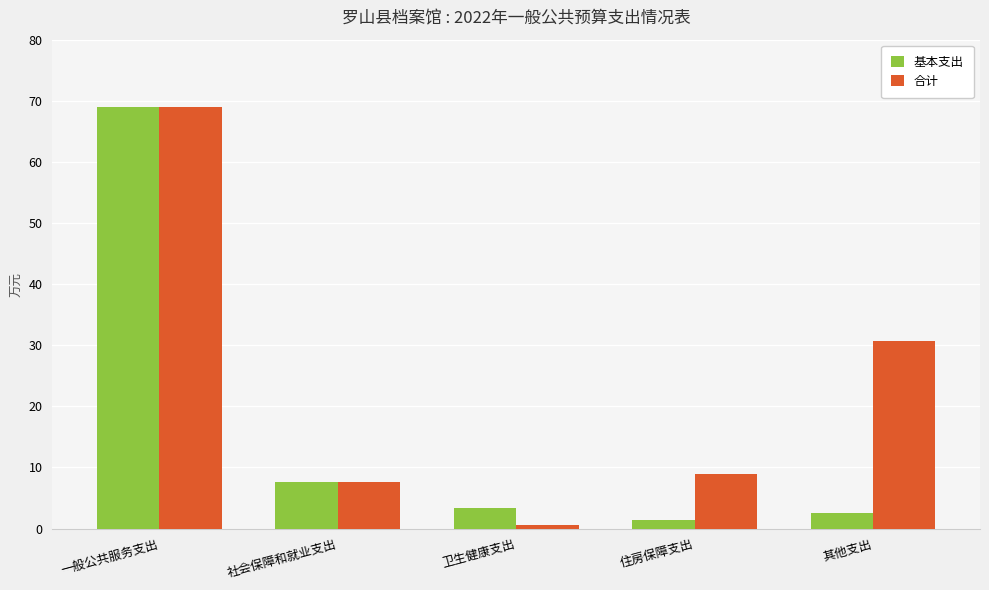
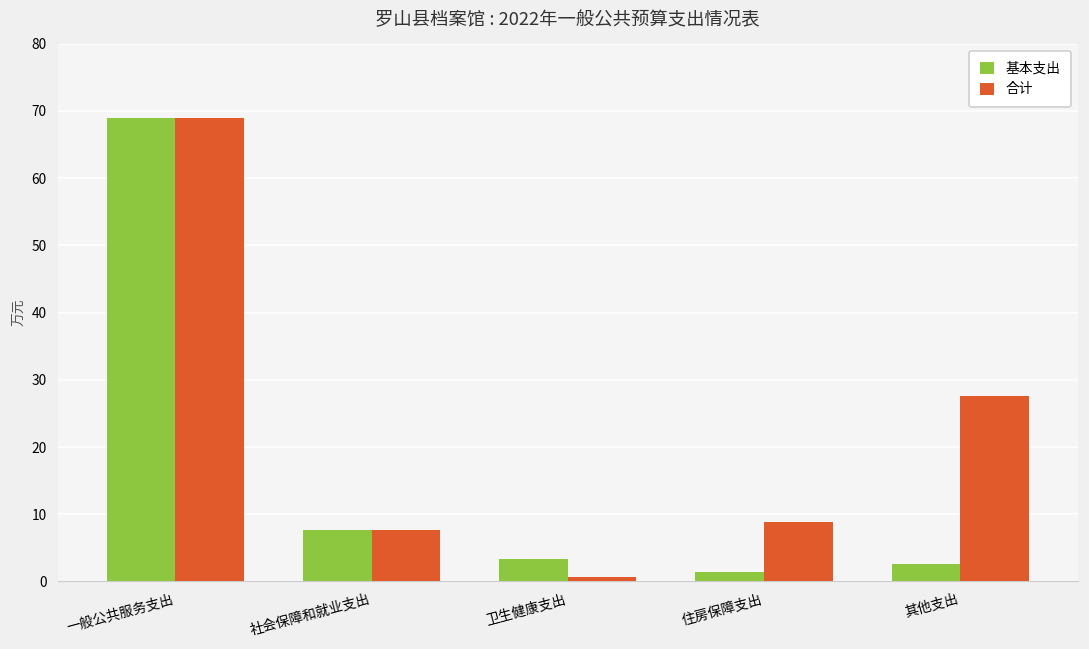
  {
    "基本支出": {
      "一般公共服务支出": 69,
      "社会保障和就业支出": 8,
      "卫生健康支出": 3,
      "住房保障支出": 1,
      "其他支出": 3
    },
    "合计": {
      "一般公共服务支出": 69,
      "社会保障和就业支出": 8,
      "卫生健康支出": 1,
      "住房保障支出": 9,
-     "其他支出": 31
+     "其他支出": 28
    }
  }
